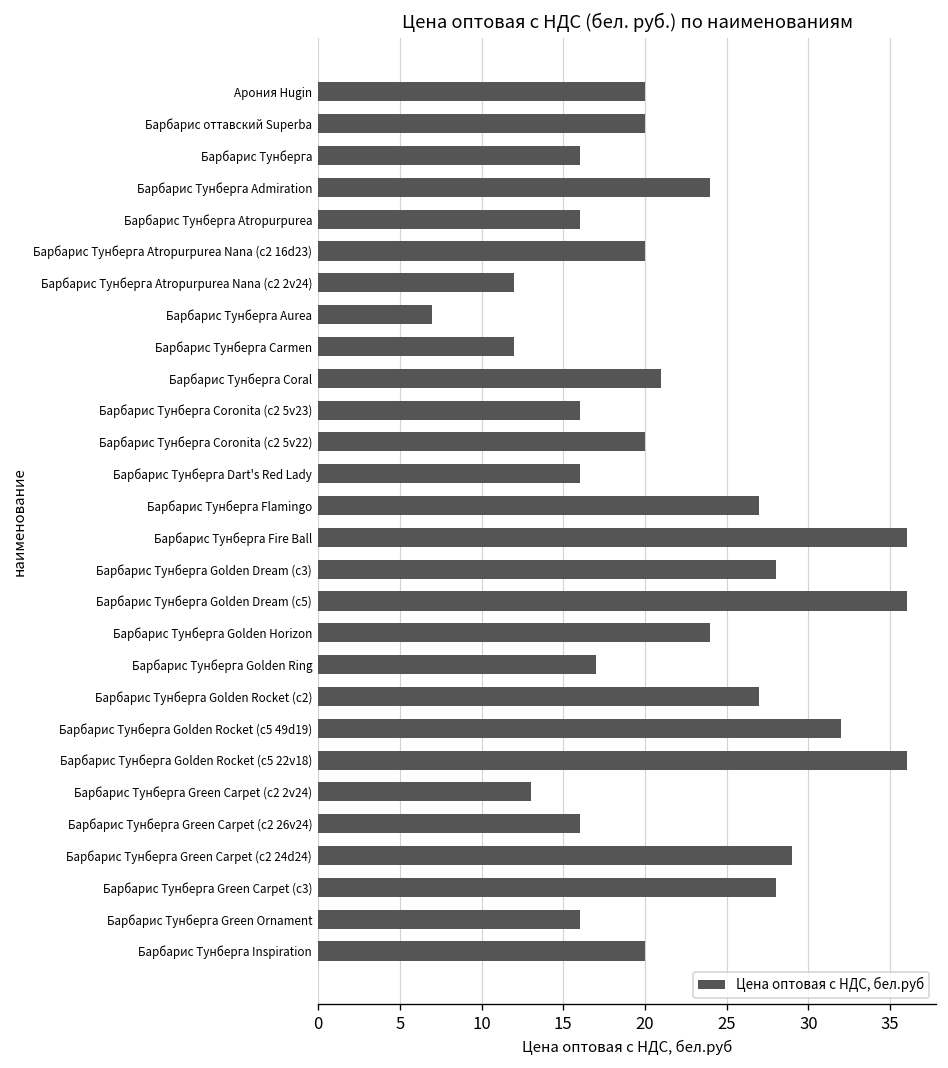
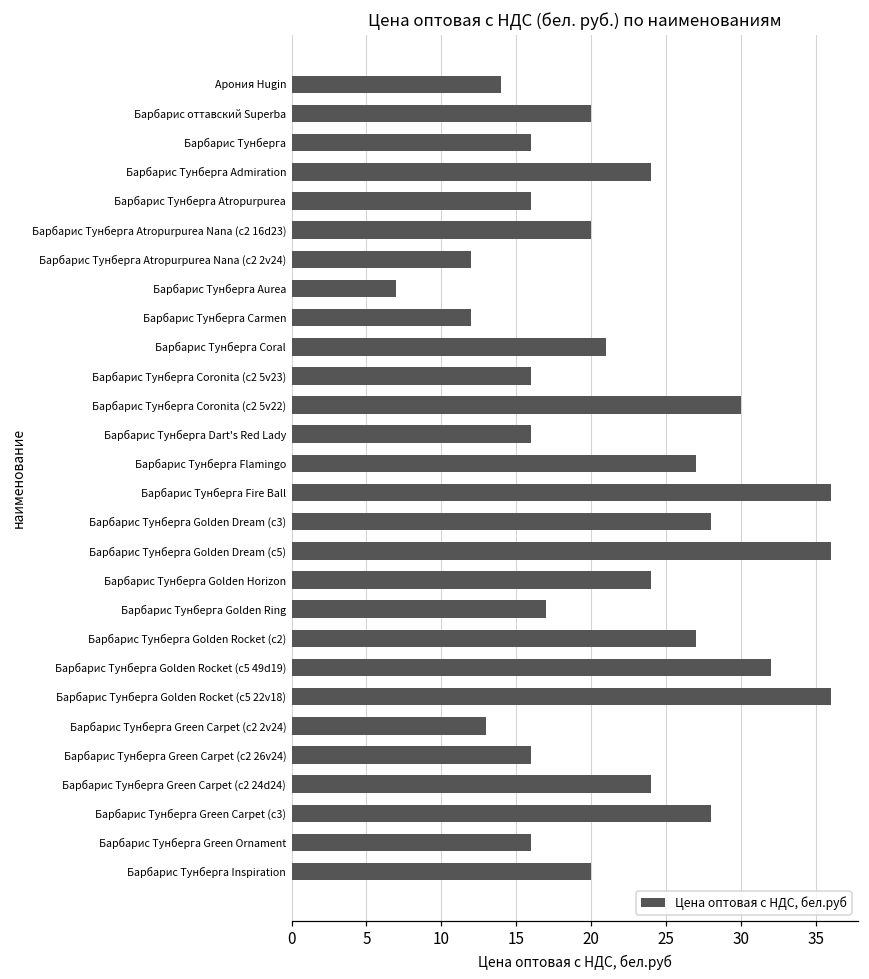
  {
-   "Арония Hugin": 20,
+   "Арония Hugin": 14,
    "Барбарис оттавский Superba": 20,
    "Барбарис Тунберга": 16,
    "Барбарис Тунберга Admiration": 24,
    "Барбарис Тунберга Atropurpurea": 16,
    "Барбарис Тунберга Atropurpurea Nana (c2 16d23)": 20,
    "Барбарис Тунберга Atropurpurea Nana (c2 2v24)": 12,
    "Барбарис Тунберга Aurea": 7,
    "Барбарис Тунберга Carmen": 12,
    "Барбарис Тунберга Coral": 21,
    "Барбарис Тунберга Coronita (c2 5v23)": 16,
-   "Барбарис Тунберга Coronita (c2 5v22)": 20,
+   "Барбарис Тунберга Coronita (c2 5v22)": 30,
    "Барбарис Тунберга Dart's Red Lady": 16,
    "Барбарис Тунберга Flamingo": 27,
    "Барбарис Тунберга Fire Ball": 36,
    "Барбарис Тунберга Golden Dream (c3)": 28,
    "Барбарис Тунберга Golden Dream (c5)": 36,
    "Барбарис Тунберга Golden Horizon": 24,
    "Барбарис Тунберга Golden Ring": 17,
    "Барбарис Тунберга Golden Rocket (c2)": 27,
    "Барбарис Тунберга Golden Rocket (c5 49d19)": 32,
    "Барбарис Тунберга Golden Rocket (c5 22v18)": 36,
    "Барбарис Тунберга Green Carpet (c2 2v24)": 13,
    "Барбарис Тунберга Green Carpet (c2 26v24)": 16,
-   "Барбарис Тунберга Green Carpet (c2 24d24)": 29,
+   "Барбарис Тунберга Green Carpet (c2 24d24)": 24,
    "Барбарис Тунберга Green Carpet (c3)": 28,
    "Барбарис Тунберга Green Ornament": 16,
    "Барбарис Тунберга Inspiration": 20
  }
